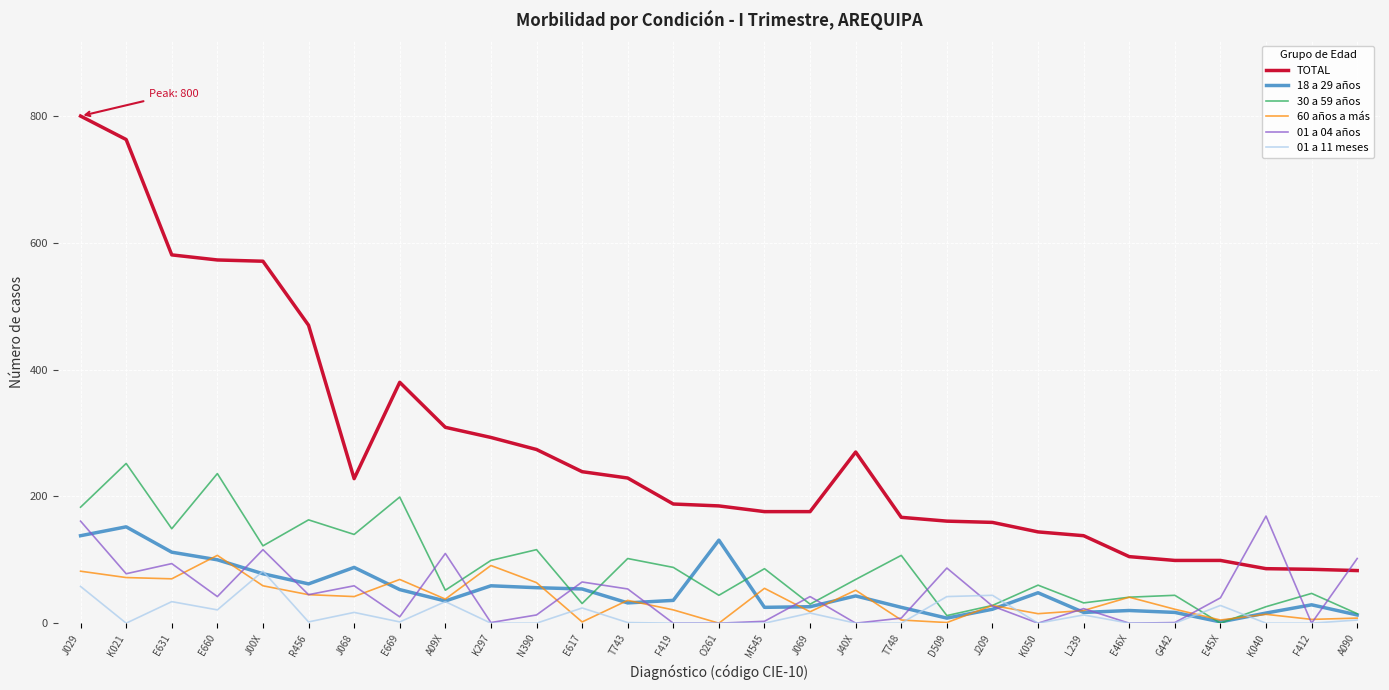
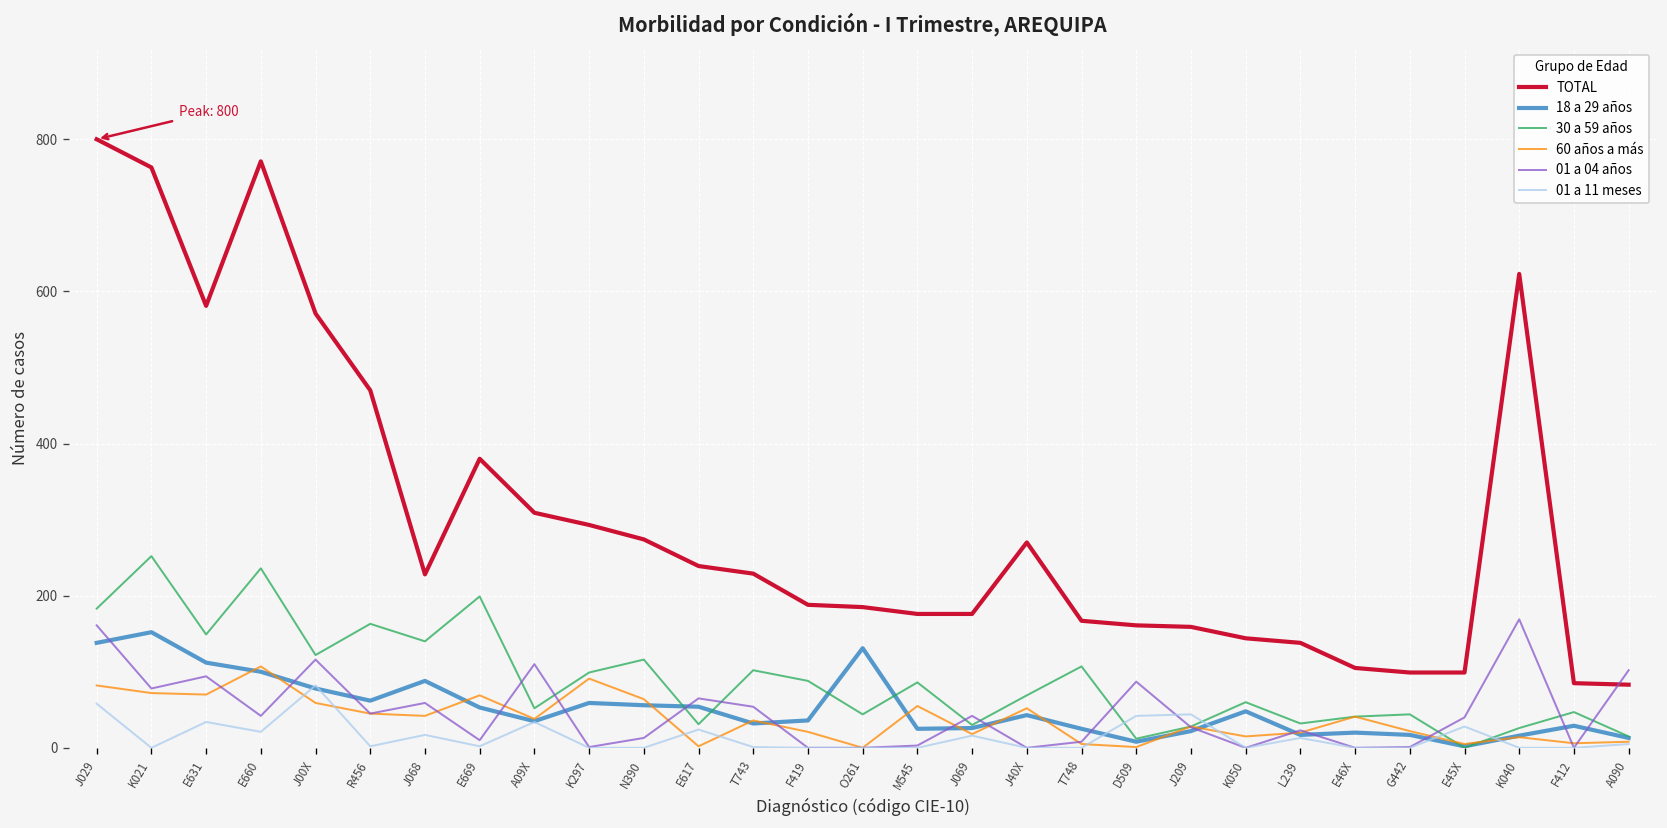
  {
    "TOTAL": {
      "K021": 760,
      "E631": 580,
-     "E660": 570,
+     "E660": 770,
      "J00X": 570,
      "R456": 470,
      "J068": 230,
      "E669": 380,
      "A09X": 310,
      "K297": 290,
      "N390": 270,
      "E617": 240,
      "T743": 230,
      "F419": 190,
      "O261": 190,
      "M545": 180,
      "J069": 180,
      "J40X": 270,
      "T748": 170,
      "D509": 160,
      "J209": 160,
      "K050": 140,
      "L239": 140,
      "E46X": 110,
      "G442": 100,
      "E45X": 100,
-     "K040": 90,
+     "K040": 620,
      "F412": 90,
      "A090": 80
    },
    "18 a 29 años": {
      "J029": 140,
      "K021": 150,
      "E631": 110,
      "E660": 100,
      "R456": 60,
      "J068": 90,
      "E669": 50,
      "K297": 60,
      "N390": 60,
      "E617": 50,
      "F419": 40,
      "O261": 130,
      "M545": 30,
      "J40X": 40,
      "T748": 30,
      "J209": 20,
      "K050": 50,
      "E46X": 20,
      "G442": 20,
      "F412": 30
    },
    "30 a 59 años": {
      "J029": 180,
      "K021": 250,
      "E631": 150,
      "E660": 240,
      "J00X": 120,
      "R456": 160,
      "J068": 140,
      "E669": 200,
      "A09X": 50,
      "K297": 100,
      "N390": 120,
      "E617": 30,
      "T743": 100,
      "F419": 90,
      "O261": 40,
      "M545": 90,
      "J40X": 70,
      "T748": 110,
      "K050": 60,
      "L239": 30,
      "G442": 40,
      "K040": 30,
      "F412": 50
    },
    "60 años a más": {
      "J029": 80,
      "K021": 70,
      "E631": 70,
      "E660": 110,
      "J00X": 60,
      "J068": 40,
      "E669": 70,
      "K297": 90,
      "N390": 60,
      "E617": 0,
      "F419": 20,
      "M545": 60,
      "J40X": 50,
      "D509": 0,
      "K050": 20,
      "G442": 20,
      "F412": 10
    },
    "01 a 04 años": {
      "J029": 160,
      "K021": 80,
      "E631": 90,
      "E660": 40,
      "J00X": 120,
      "J068": 60,
      "E669": 10,
      "A09X": 110,
      "N390": 10,
      "E617": 70,
      "T743": 50,
      "J069": 40,
      "D509": 90,
      "E45X": 40,
      "K040": 170,
      "A090": 100
    },
    "01 a 11 meses": {
      "J029": 60,
      "K021": 0,
      "E631": 30,
      "E660": 20,
      "R456": 0,
      "J068": 20,
      "E669": 0,
      "N390": 0,
      "E617": 20,
      "T743": 0,
      "T748": 0,
      "D509": 40,
      "J209": 40,
      "E45X": 30,
      "K040": 0
    }
  }
